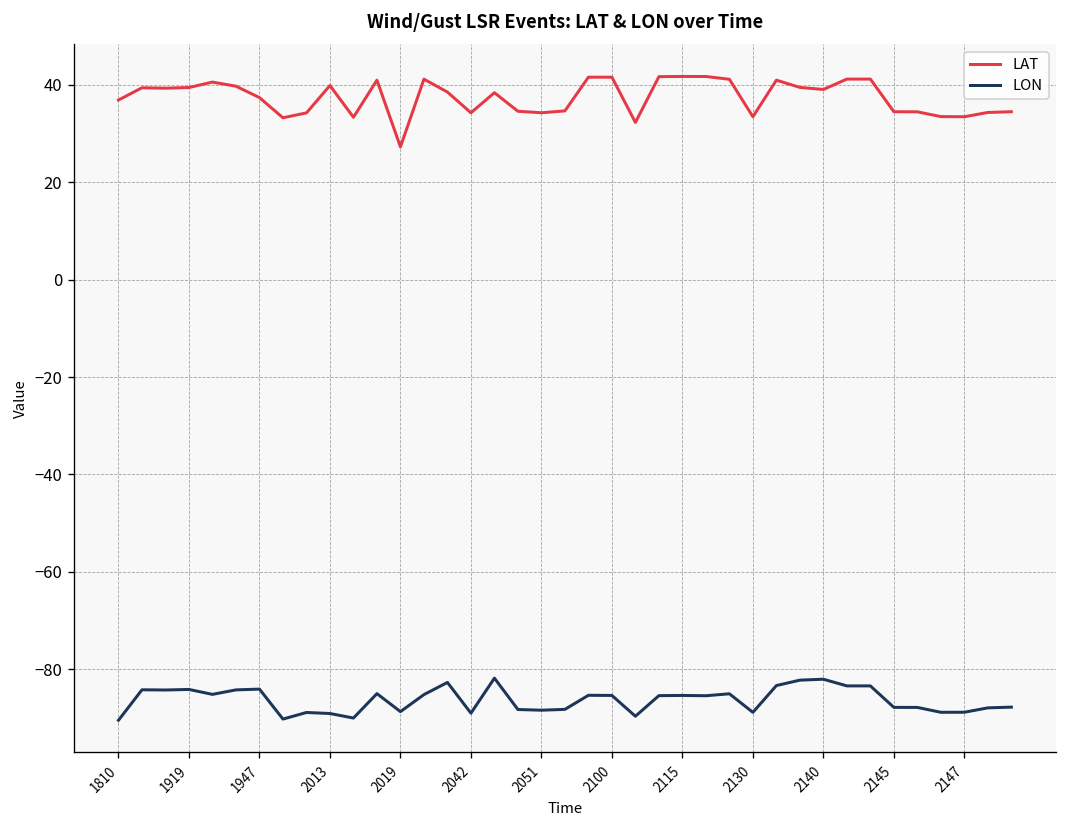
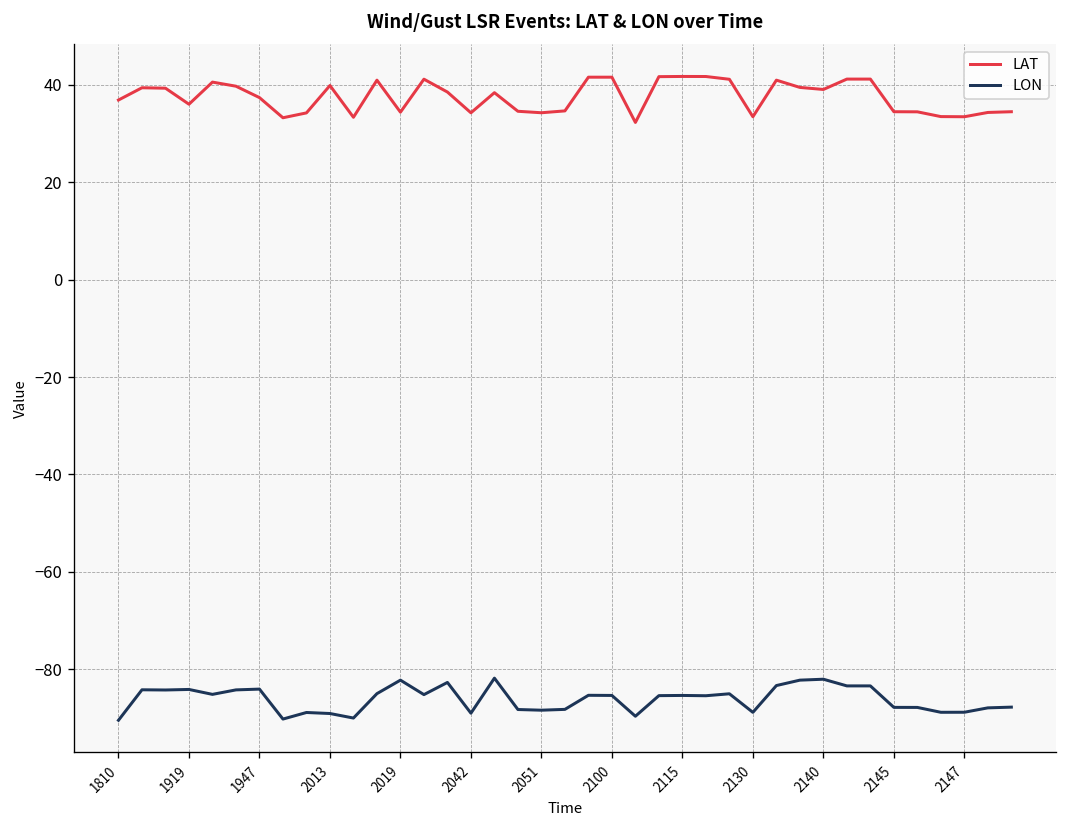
  {
    "LAT": {
      "1810": 37,
-     "1919": 39,
+     "1919": 36,
      "1947": 37,
      "2013": 40,
-     "2019": 27,
+     "2019": 34,
      "2042": 34,
      "2051": 34,
      "2130": 33
    },
    "LON": {
      "1810": -90,
      "1919": -84,
      "1947": -84,
      "2013": -89,
-     "2019": -89,
+     "2019": -82,
      "2042": -89,
      "2051": -88,
      "2130": -89
    }
  }
